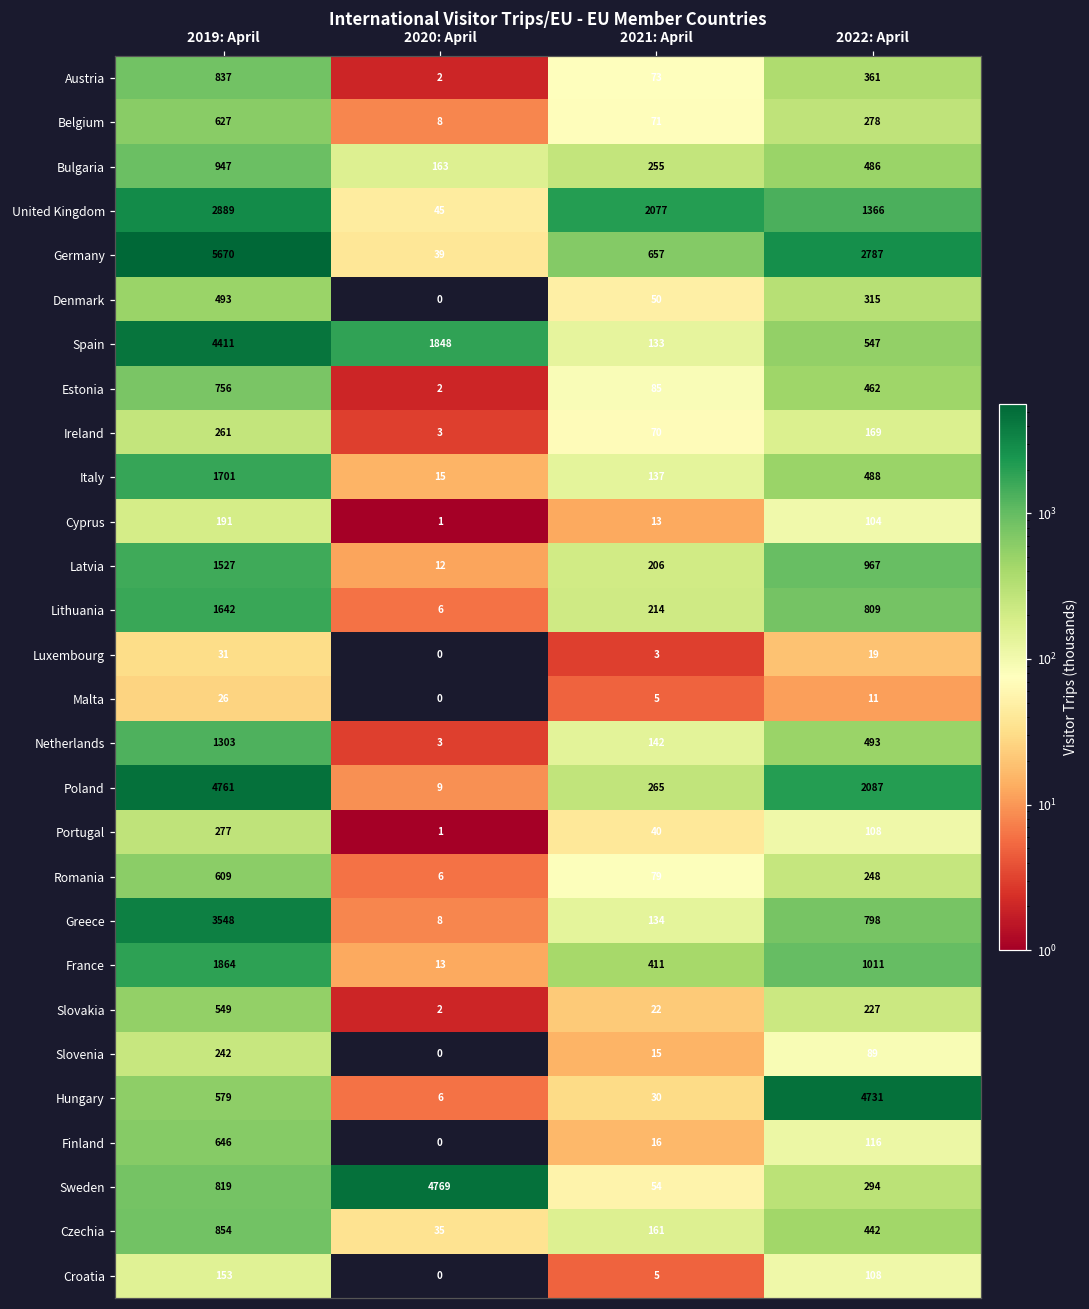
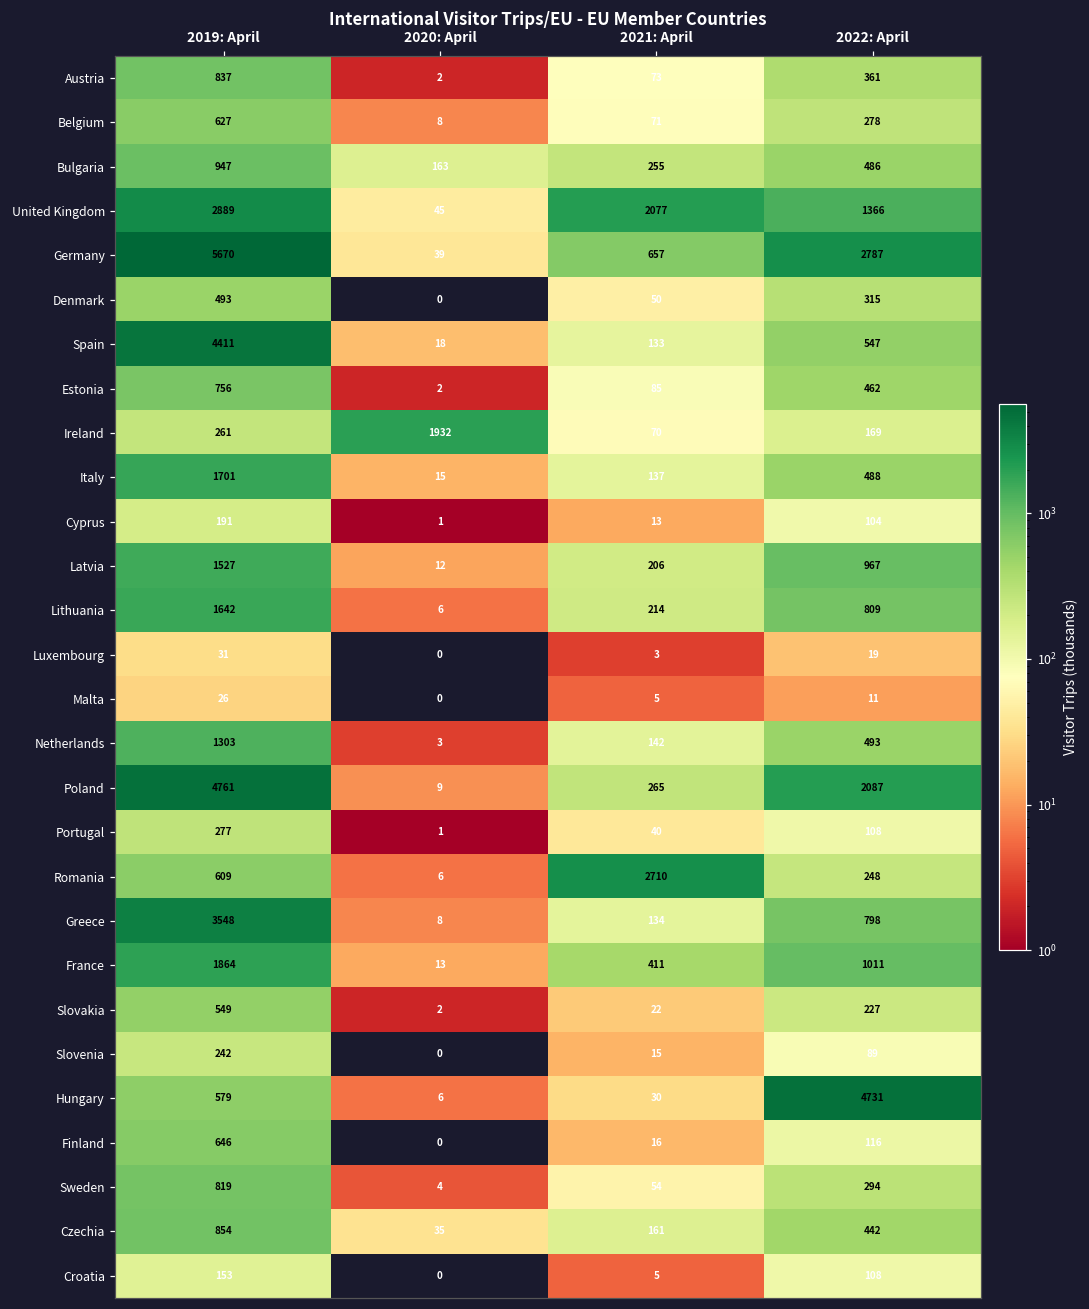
  {
    "Austria": {
      "2019: April": 837,
      "2020: April": 2,
      "2021: April": 73,
      "2022: April": 361
    },
    "Belgium": {
      "2019: April": 627,
      "2020: April": 8,
      "2021: April": 71,
      "2022: April": 278
    },
    "Bulgaria": {
      "2019: April": 947,
      "2020: April": 163,
      "2021: April": 255,
      "2022: April": 486
    },
    "United Kingdom": {
      "2019: April": 2889,
      "2020: April": 45,
      "2021: April": 2077,
      "2022: April": 1366
    },
    "Germany": {
      "2019: April": 5670,
      "2020: April": 39,
      "2021: April": 657,
      "2022: April": 2787
    },
    "Denmark": {
      "2019: April": 493,
      "2020: April": 0,
      "2021: April": 50,
      "2022: April": 315
    },
    "Spain": {
      "2019: April": 4411,
-     "2020: April": 1848,
+     "2020: April": 18,
      "2021: April": 133,
      "2022: April": 547
    },
    "Estonia": {
      "2019: April": 756,
      "2020: April": 2,
      "2021: April": 85,
      "2022: April": 462
    },
    "Ireland": {
      "2019: April": 261,
-     "2020: April": 3,
+     "2020: April": 1932,
      "2021: April": 70,
      "2022: April": 169
    },
    "Italy": {
      "2019: April": 1701,
      "2020: April": 15,
      "2021: April": 137,
      "2022: April": 488
    },
    "Cyprus": {
      "2019: April": 191,
      "2020: April": 1,
      "2021: April": 13,
      "2022: April": 104
    },
    "Latvia": {
      "2019: April": 1527,
      "2020: April": 12,
      "2021: April": 206,
      "2022: April": 967
    },
    "Lithuania": {
      "2019: April": 1642,
      "2020: April": 6,
      "2021: April": 214,
      "2022: April": 809
    },
    "Luxembourg": {
      "2019: April": 31,
      "2020: April": 0,
      "2021: April": 3,
      "2022: April": 19
    },
    "Malta": {
      "2019: April": 26,
      "2020: April": 0,
      "2021: April": 5,
      "2022: April": 11
    },
    "Netherlands": {
      "2019: April": 1303,
      "2020: April": 3,
      "2021: April": 142,
      "2022: April": 493
    },
    "Poland": {
      "2019: April": 4761,
      "2020: April": 9,
      "2021: April": 265,
      "2022: April": 2087
    },
    "Portugal": {
      "2019: April": 277,
      "2020: April": 1,
      "2021: April": 40,
      "2022: April": 108
    },
    "Romania": {
      "2019: April": 609,
      "2020: April": 6,
-     "2021: April": 79,
+     "2021: April": 2710,
      "2022: April": 248
    },
    "Greece": {
      "2019: April": 3548,
      "2020: April": 8,
      "2021: April": 134,
      "2022: April": 798
    },
    "France": {
      "2019: April": 1864,
      "2020: April": 13,
      "2021: April": 411,
      "2022: April": 1011
    },
    "Slovakia": {
      "2019: April": 549,
      "2020: April": 2,
      "2021: April": 22,
      "2022: April": 227
    },
    "Slovenia": {
      "2019: April": 242,
      "2020: April": 0,
      "2021: April": 15,
      "2022: April": 89
    },
    "Hungary": {
      "2019: April": 579,
      "2020: April": 6,
      "2021: April": 30,
      "2022: April": 4731
    },
    "Finland": {
      "2019: April": 646,
      "2020: April": 0,
      "2021: April": 16,
      "2022: April": 116
    },
    "Sweden": {
      "2019: April": 819,
-     "2020: April": 4769,
+     "2020: April": 4,
      "2021: April": 54,
      "2022: April": 294
    },
    "Czechia": {
      "2019: April": 854,
      "2020: April": 35,
      "2021: April": 161,
      "2022: April": 442
    },
    "Croatia": {
      "2019: April": 153,
      "2020: April": 0,
      "2021: April": 5,
      "2022: April": 108
    }
  }
